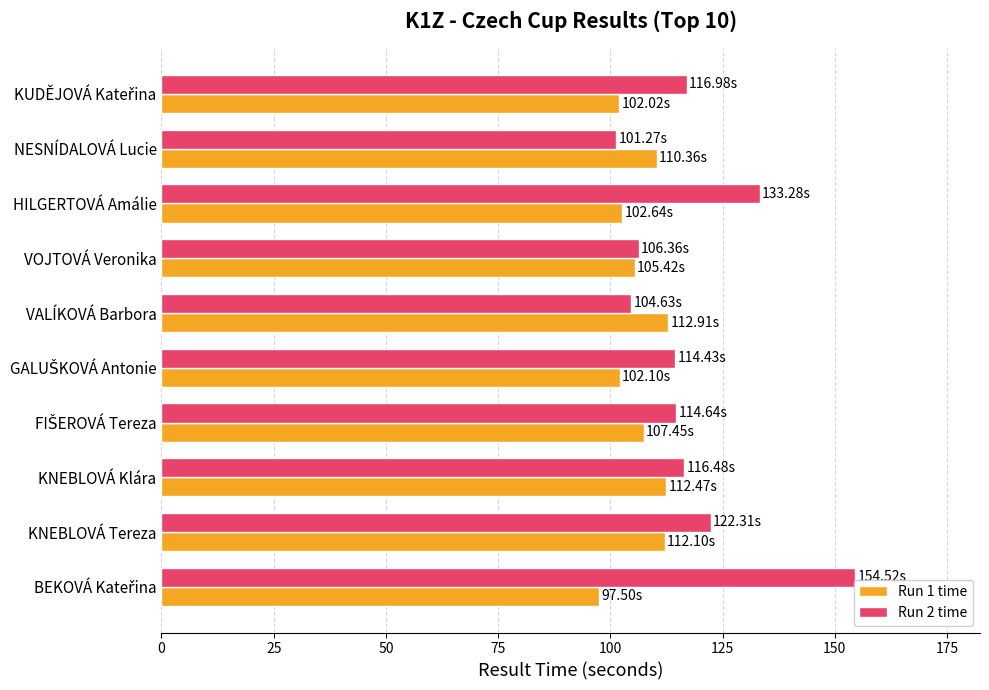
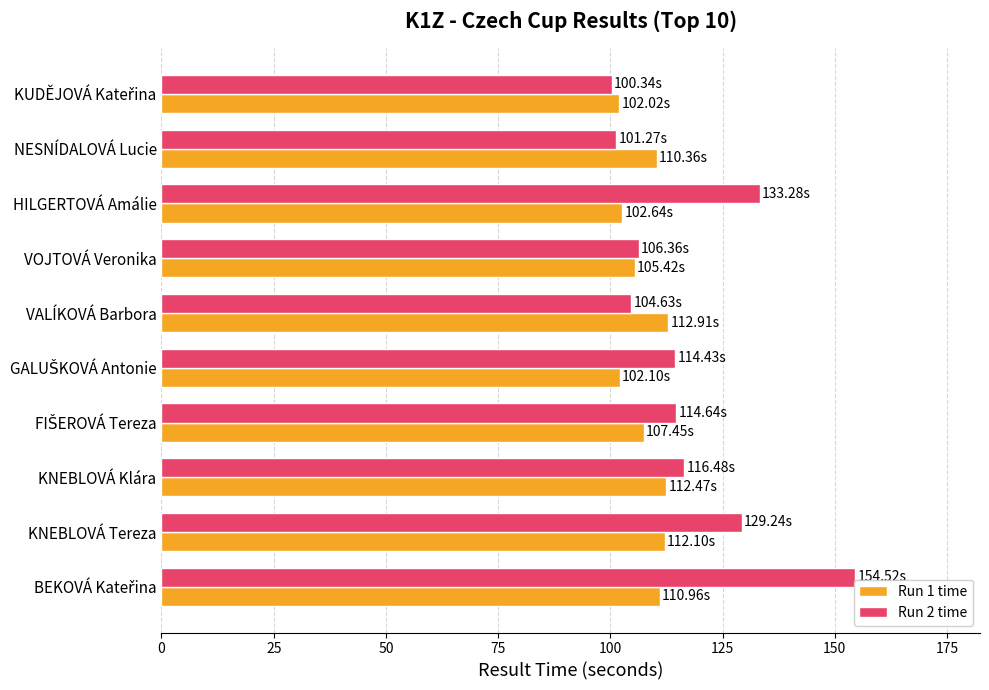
  {
    "Run 1 time": {
      "KUDĚJOVÁ Kateřina": "102.02s",
      "NESNÍDALOVÁ Lucie": "110.36s",
      "HILGERTOVÁ Amálie": "102.64s",
      "VOJTOVÁ Veronika": "105.42s",
      "VALÍKOVÁ Barbora": "112.91s",
      "GALUŠKOVÁ Antonie": "102.10s",
      "FIŠEROVÁ Tereza": "107.45s",
      "KNEBLOVÁ Klára": "112.47s",
      "KNEBLOVÁ Tereza": "112.10s",
-     "BEKOVÁ Kateřina": "97.50s"
+     "BEKOVÁ Kateřina": "110.96s"
    },
    "Run 2 time": {
-     "KUDĚJOVÁ Kateřina": "116.98s",
+     "KUDĚJOVÁ Kateřina": "100.34s",
      "NESNÍDALOVÁ Lucie": "101.27s",
      "HILGERTOVÁ Amálie": "133.28s",
      "VOJTOVÁ Veronika": "106.36s",
      "VALÍKOVÁ Barbora": "104.63s",
      "GALUŠKOVÁ Antonie": "114.43s",
      "FIŠEROVÁ Tereza": "114.64s",
      "KNEBLOVÁ Klára": "116.48s",
-     "KNEBLOVÁ Tereza": "122.31s"
+     "KNEBLOVÁ Tereza": "129.24s"
    }
  }
